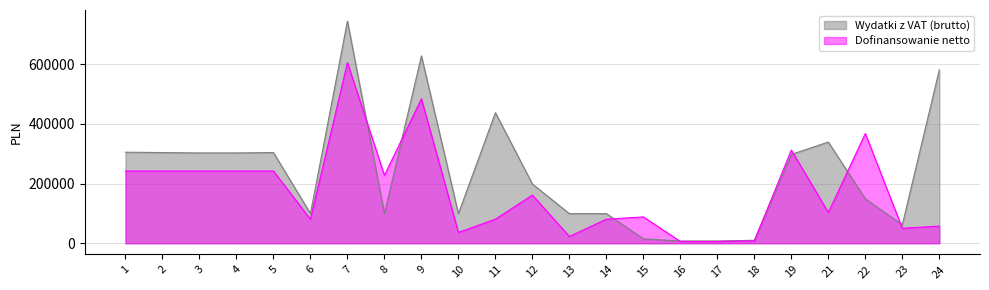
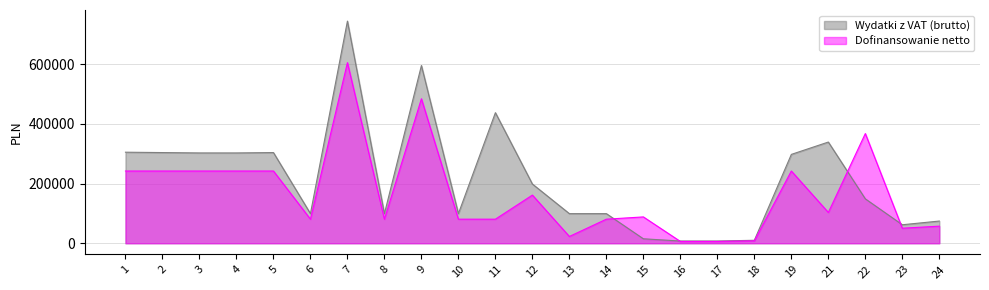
  {
    "Wydatki z VAT (brutto)": {
      "1": 310000,
      "2": 300000,
      "3": 300000,
      "4": 300000,
      "5": 300000,
      "6": 100000,
      "7": 740000,
      "8": 100000,
-     "9": 630000,
+     "9": 600000,
      "10": 100000,
      "11": 440000,
      "12": 200000,
      "13": 100000,
      "14": 100000,
      "15": 20000,
      "19": 300000,
      "21": 340000,
      "22": 150000,
      "23": 60000,
-     "24": 580000
+     "24": 70000
    },
    "Dofinansowanie netto": {
      "1": 240000,
      "2": 240000,
      "3": 240000,
      "4": 240000,
      "5": 240000,
      "6": 80000,
      "7": 610000,
-     "8": 230000,
+     "8": 80000,
      "9": 480000,
-     "10": 40000,
+     "10": 80000,
      "11": 80000,
      "12": 160000,
      "13": 20000,
      "14": 80000,
      "15": 90000,
-     "19": 310000,
+     "19": 240000,
      "21": 100000,
      "22": 370000,
      "23": 50000,
      "24": 60000
    }
  }
